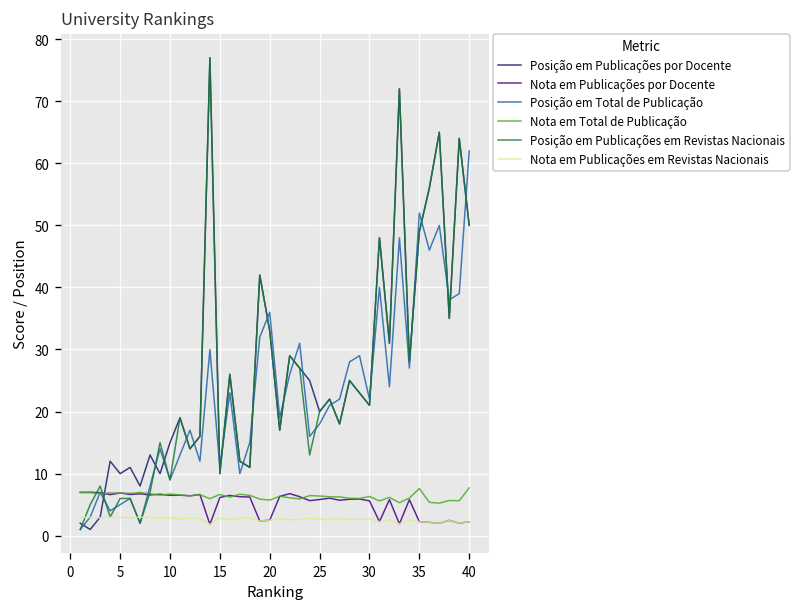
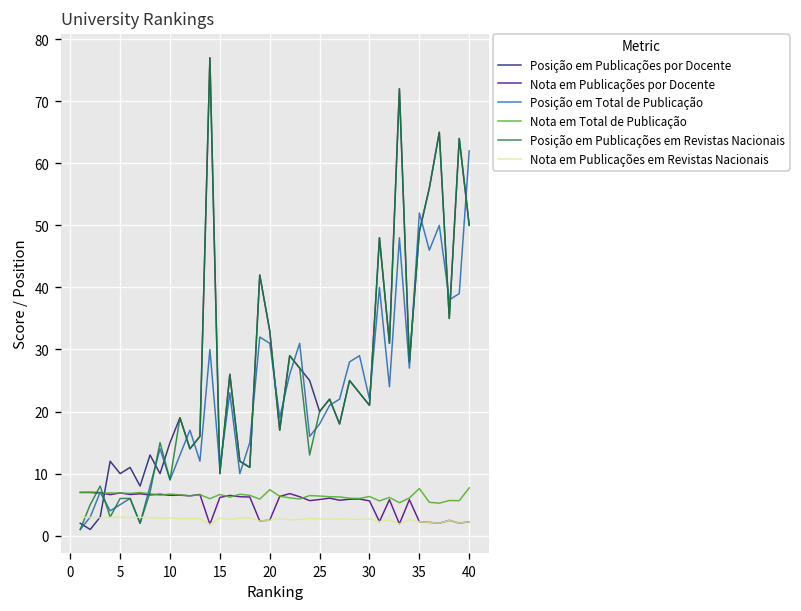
  {
    "Posição em Total de Publicação": {
      "5": 5,
      "15": 11,
-     "20": 36,
+     "20": 31,
      "25": 18,
      "30": 22,
      "35": 52,
      "40": 62
    },
    "Nota em Total de Publicação": {
-     "20": 6,
+     "20": 7,
      "25": 6,
      "30": 6,
      "35": 8,
      "40": 8
    },
    "Posição em Publicações em Revistas Nacionais": {
      "5": 6
    },
    "Nota em Publicações em Revistas Nacionais": {
      "5": 3,
      "10": 3,
      "15": 3,
      "25": 3,
      "30": 3
    }
  }
